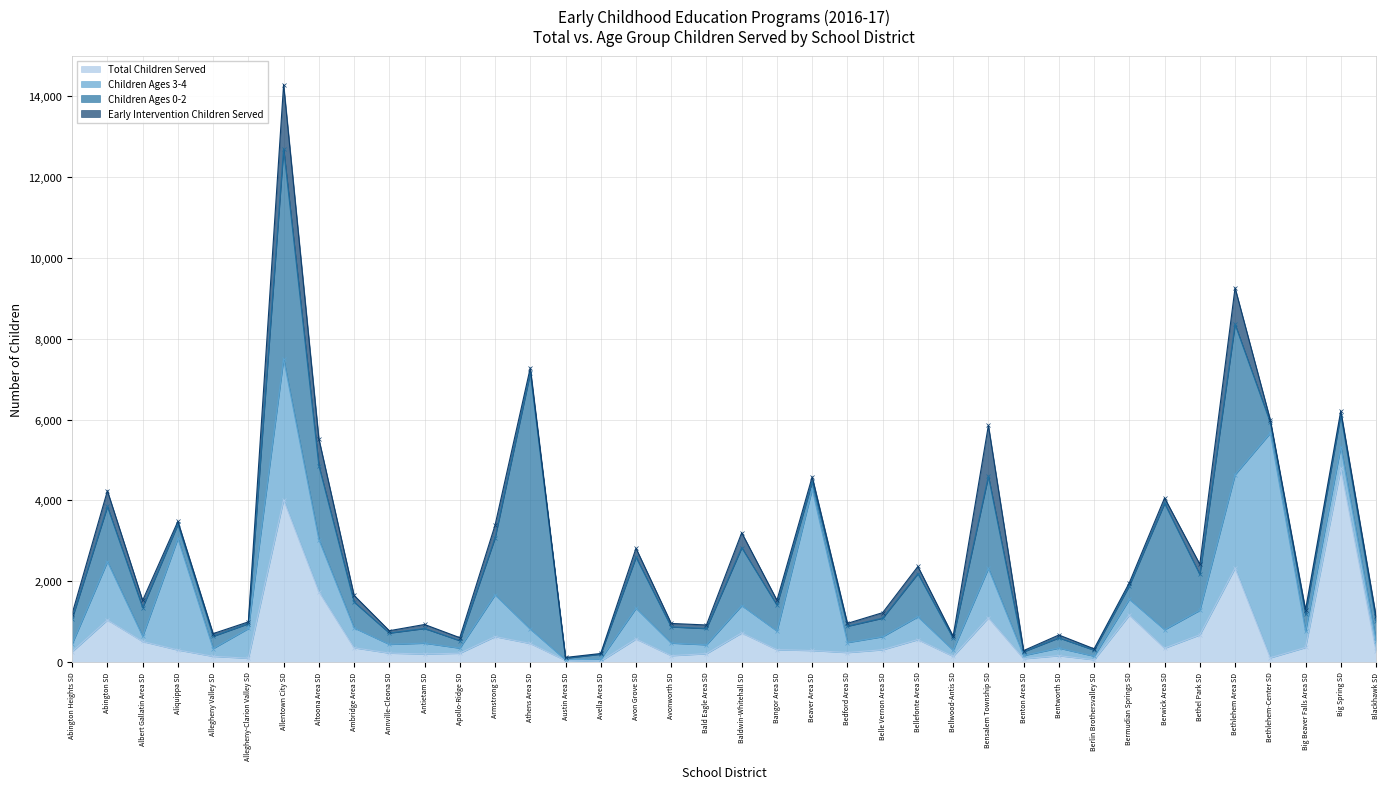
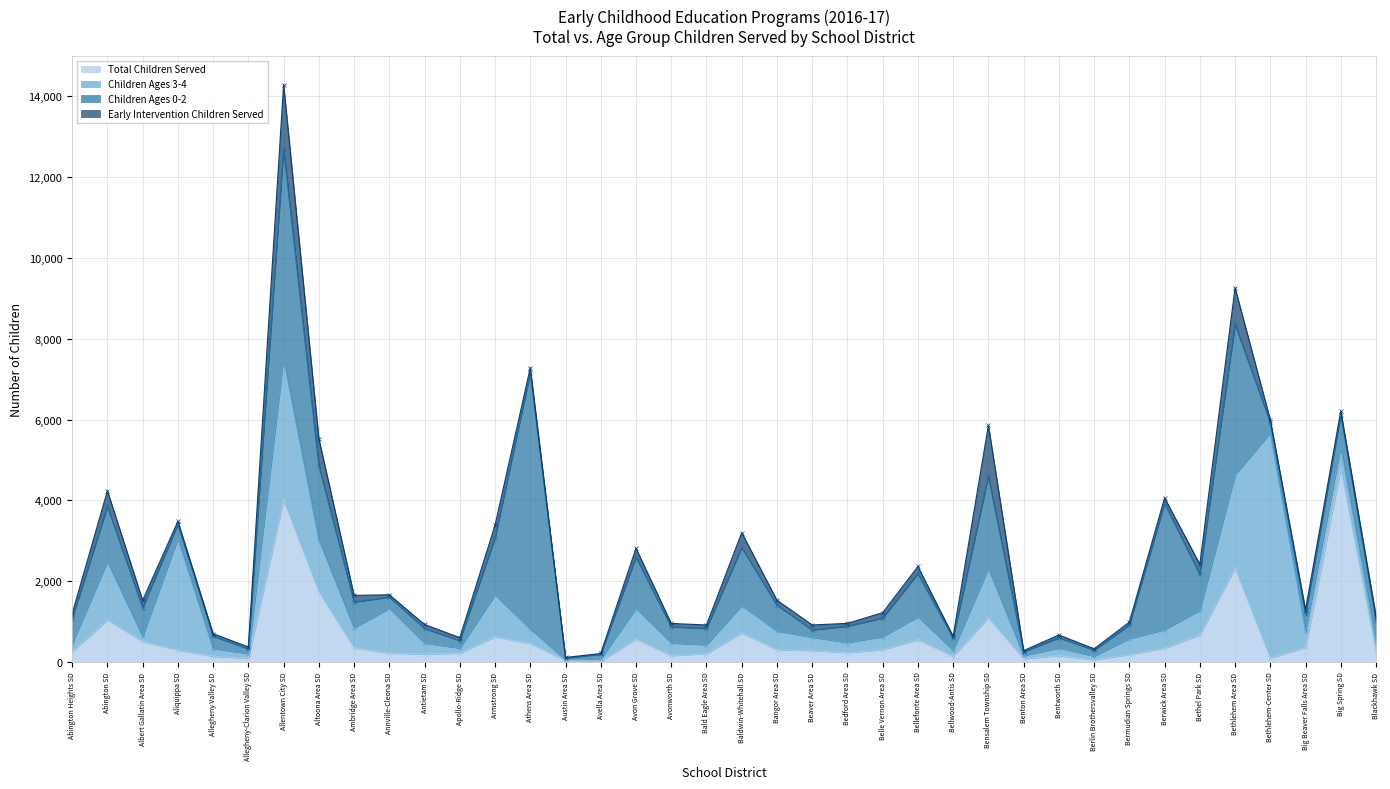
  {
    "Total Children Served": {
      "Abington Heights SD": "300",
      "Abington SD": "1,000",
      "Albert Gallatin Area SD": "500",
      "Aliquippa SD": "300",
      "Allegheny Valley SD": "100",
      "Allegheny-Clarion Valley SD": "100",
      "Allentown City SD": "4,000",
      "Altoona Area SD": "1,700",
      "Ambridge Area SD": "300",
      "Annville-Cleona SD": "200",
      "Antietam SD": "200",
      "Apollo-Ridge SD": "200",
      "Armstrong SD": "600",
      "Athens Area SD": "500",
      "Avon Grove SD": "600",
      "Avonworth SD": "200",
      "Bald Eagle Area SD": "200",
      "Baldwin-Whitehall SD": "700",
      "Bangor Area SD": "300",
      "Beaver Area SD": "300",
      "Bedford Area SD": "200",
      "Belle Vernon Area SD": "300",
      "Bellefonte Area SD": "600",
      "Bellwood-Antis SD": "100",
      "Bensalem Township SD": "1,100",
      "Benton Area SD": "100",
      "Bentworth SD": "200",
      "Berlin Brothersvalley SD": "100",
-     "Bermudian Springs SD": "1,200",
+     "Bermudian Springs SD": "200",
      "Berwick Area SD": "300",
      "Bethel Park SD": "700",
      "Bethlehem Area SD": "2,300",
      "Bethlehem-Center SD": "100",
      "Big Beaver Falls Area SD": "400",
      "Big Spring SD": "4,800",
      "Blackhawk SD": "300"
    },
    "Children Ages 3-4": {
      "Abington Heights SD": "200",
      "Abington SD": "1,400",
      "Albert Gallatin Area SD": "100",
      "Aliquippa SD": "2,800",
      "Allegheny Valley SD": "200",
-     "Allegheny-Clarion Valley SD": "700",
+     "Allegheny-Clarion Valley SD": "100",
      "Allentown City SD": "3,500",
      "Altoona Area SD": "1,300",
      "Ambridge Area SD": "500",
-     "Annville-Cleona SD": "200",
+     "Annville-Cleona SD": "1,100",
      "Antietam SD": "300",
      "Apollo-Ridge SD": "100",
      "Armstrong SD": "1,000",
      "Athens Area SD": "400",
      "Avon Grove SD": "800",
      "Avonworth SD": "300",
      "Bald Eagle Area SD": "200",
      "Baldwin-Whitehall SD": "700",
      "Bangor Area SD": "500",
-     "Beaver Area SD": "4,000",
+     "Beaver Area SD": "300",
      "Bedford Area SD": "200",
      "Belle Vernon Area SD": "300",
      "Bellefonte Area SD": "600",
      "Bellwood-Antis SD": "200",
      "Bensalem Township SD": "1,200",
      "Benton Area SD": "100",
      "Bentworth SD": "200",
      "Berlin Brothersvalley SD": "100",
      "Bermudian Springs SD": "400",
      "Berwick Area SD": "500",
      "Bethel Park SD": "600",
      "Bethlehem Area SD": "2,300",
      "Bethlehem-Center SD": "5,600",
      "Big Beaver Falls Area SD": "400",
      "Big Spring SD": "500",
      "Blackhawk SD": "300"
    },
    "Children Ages 0-2": {
      "Abington Heights SD": "600",
      "Abington SD": "1,400",
      "Albert Gallatin Area SD": "700",
      "Aliquippa SD": "400",
      "Allegheny Valley SD": "300",
      "Allentown City SD": "5,200",
      "Altoona Area SD": "1,800",
      "Ambridge Area SD": "600",
      "Antietam SD": "400",
      "Apollo-Ridge SD": "200",
      "Armstrong SD": "1,400",
      "Athens Area SD": "6,300",
      "Avon Grove SD": "1,300",
      "Avonworth SD": "400",
      "Bald Eagle Area SD": "400",
      "Baldwin-Whitehall SD": "1,400",
      "Bangor Area SD": "600",
      "Beaver Area SD": "200",
      "Bedford Area SD": "400",
      "Belle Vernon Area SD": "500",
      "Bellefonte Area SD": "1,100",
      "Bensalem Township SD": "2,300",
      "Bentworth SD": "300",
      "Bermudian Springs SD": "300",
      "Berwick Area SD": "3,100",
      "Bethel Park SD": "900",
      "Bethlehem Area SD": "3,700",
      "Big Beaver Falls Area SD": "400",
      "Big Spring SD": "800",
      "Blackhawk SD": "500"
    },
    "Early Intervention Children Served": {
      "Abington Heights SD": "100",
      "Abington SD": "400",
      "Albert Gallatin Area SD": "200",
      "Aliquippa SD": "100",
      "Allegheny Valley SD": "100",
      "Allentown City SD": "1,600",
      "Altoona Area SD": "700",
      "Ambridge Area SD": "200",
      "Antietam SD": "100",
      "Apollo-Ridge SD": "100",
      "Armstrong SD": "300",
      "Athens Area SD": "100",
      "Avon Grove SD": "200",
      "Avonworth SD": "100",
      "Bald Eagle Area SD": "100",
      "Baldwin-Whitehall SD": "400",
      "Bangor Area SD": "100",
      "Beaver Area SD": "100",
      "Bedford Area SD": "100",
      "Belle Vernon Area SD": "100",
      "Bellefonte Area SD": "200",
      "Bensalem Township SD": "1,300",
      "Bentworth SD": "100",
      "Bermudian Springs SD": "100",
      "Berwick Area SD": "100",
      "Bethel Park SD": "300",
      "Bethlehem Area SD": "900",
      "Big Beaver Falls Area SD": "100",
      "Big Spring SD": "100",
      "Blackhawk SD": "100"
    }
  }
